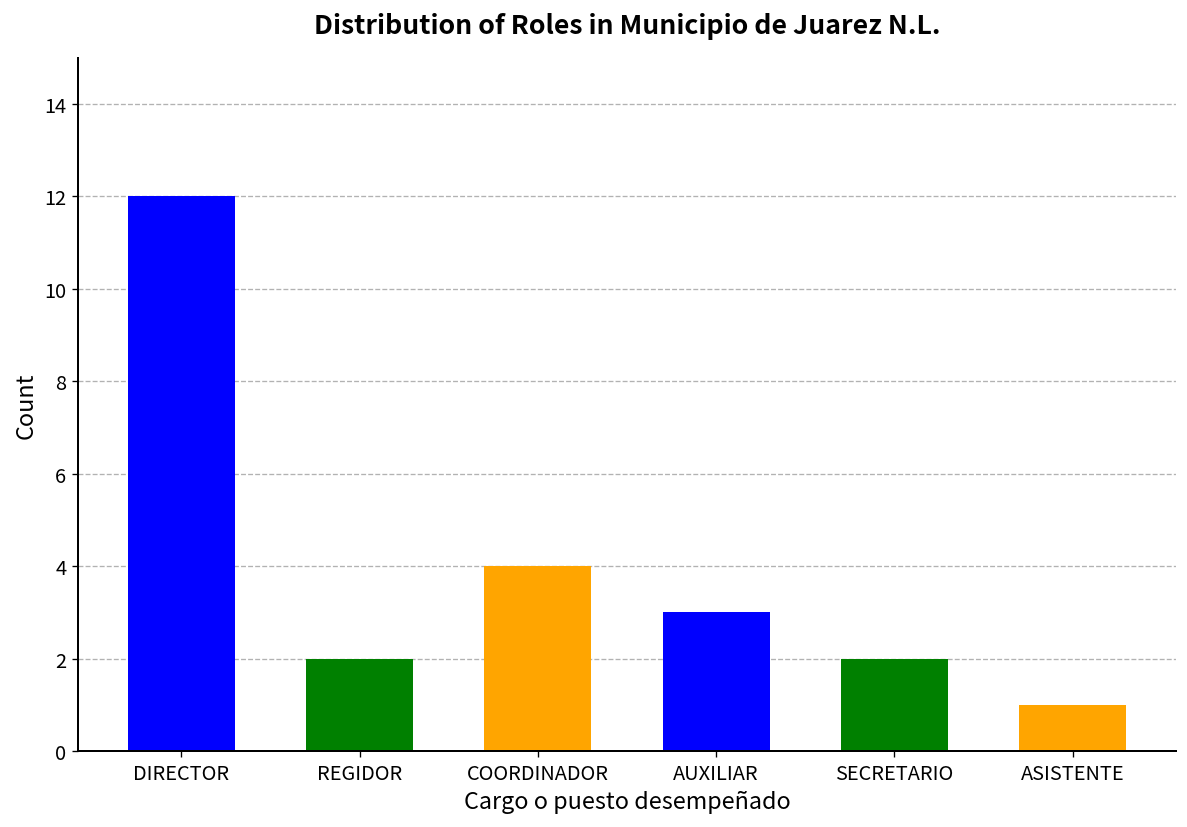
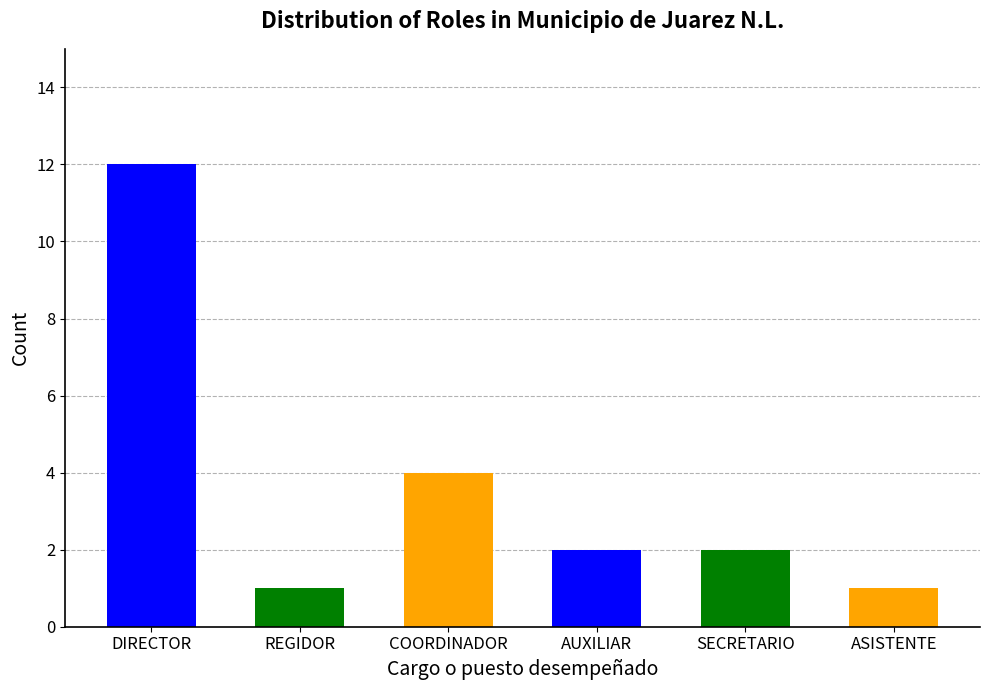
  {
    "DIRECTOR": 12,
-   "REGIDOR": 2,
+   "REGIDOR": 1,
    "COORDINADOR": 4,
-   "AUXILIAR": 3,
+   "AUXILIAR": 2,
    "SECRETARIO": 2,
    "ASISTENTE": 1
  }
